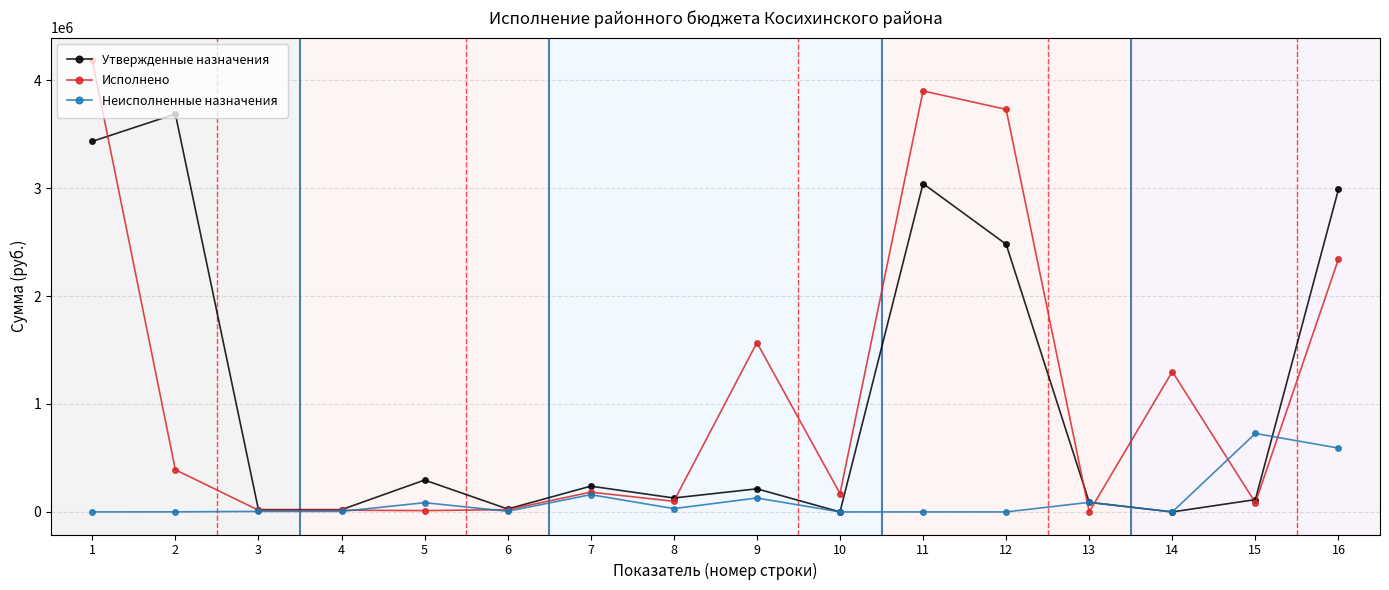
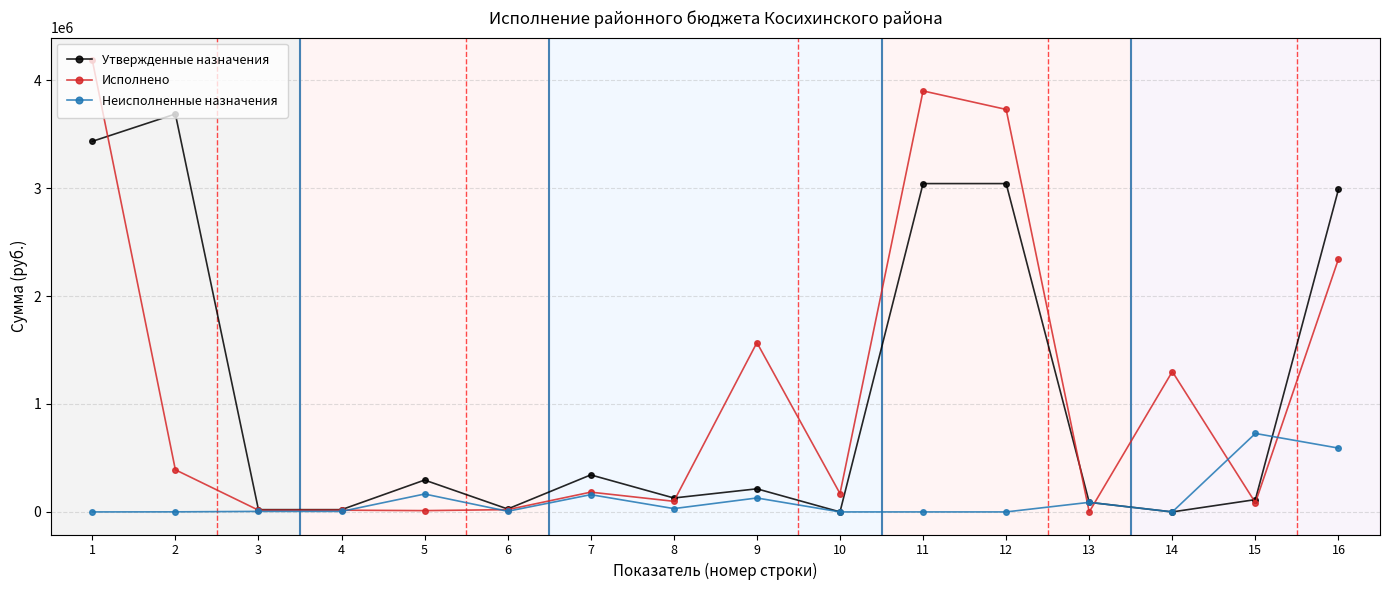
  {
    "Утвержденные назначения": {
      "1": 3430000,
      "5": 300000,
-     "7": 240000,
+     "7": 340000,
      "8": 130000,
      "9": 210000,
      "11": 3040000,
-     "12": 2480000,
+     "12": 3040000,
      "15": 110000,
      "16": 2990000
    },
    "Исполнено": {
      "2": 390000,
      "5": 10000,
      "7": 180000,
      "8": 100000,
      "9": 1570000,
      "10": 170000,
      "11": 3900000,
      "12": 3730000,
      "13": 0,
      "14": 1300000,
      "15": 90000,
      "16": 2340000
    },
    "Неисполненные назначения": {
      "1": 0,
      "2": 0,
-     "5": 90000,
+     "5": 170000,
      "7": 160000,
      "8": 30000,
      "9": 130000,
      "11": 0,
      "12": 0,
      "15": 730000,
      "16": 590000
    }
  }
